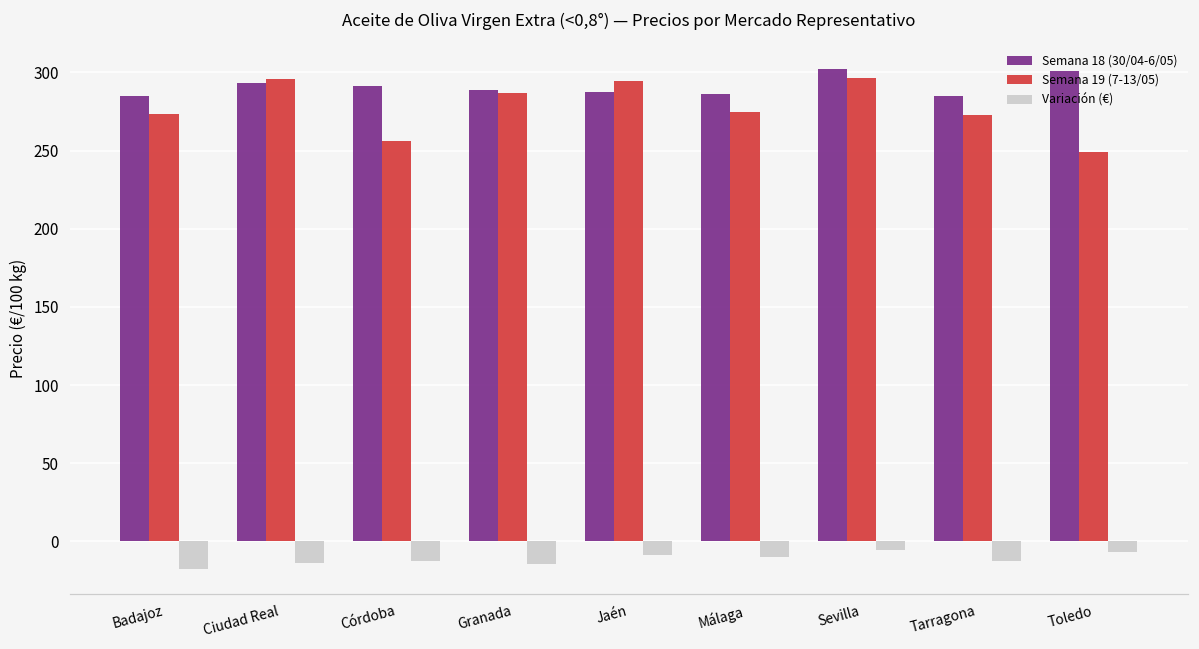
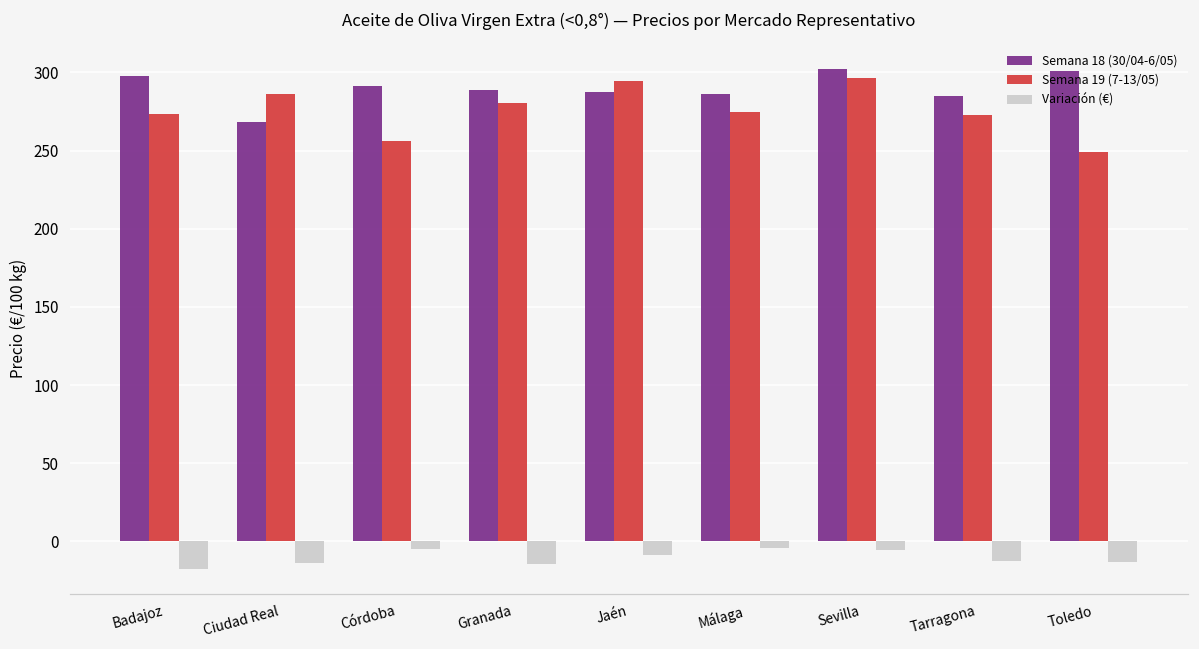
  {
    "Semana 18 (30/04-6/05)": {
-     "Badajoz": 285,
-     "Ciudad Real": 293,
+     "Badajoz": 298,
+     "Ciudad Real": 268,
      "Córdoba": 291,
      "Granada": 289,
      "Jaén": 288,
      "Málaga": 286,
      "Sevilla": 302,
      "Tarragona": 285,
      "Toledo": 301
    },
    "Semana 19 (7-13/05)": {
      "Badajoz": 274,
-     "Ciudad Real": 296,
+     "Ciudad Real": 286,
      "Córdoba": 256,
-     "Granada": 287,
+     "Granada": 281,
      "Jaén": 295,
      "Málaga": 275,
      "Sevilla": 297,
      "Tarragona": 273,
      "Toledo": 249
    },
    "Variación (€)": {
      "Badajoz": -18,
      "Ciudad Real": -14,
-     "Córdoba": -13,
+     "Córdoba": -5,
      "Granada": -15,
      "Jaén": -9,
-     "Málaga": -10,
+     "Málaga": -4,
      "Sevilla": -6,
      "Tarragona": -13,
-     "Toledo": -7
+     "Toledo": -13
    }
  }
